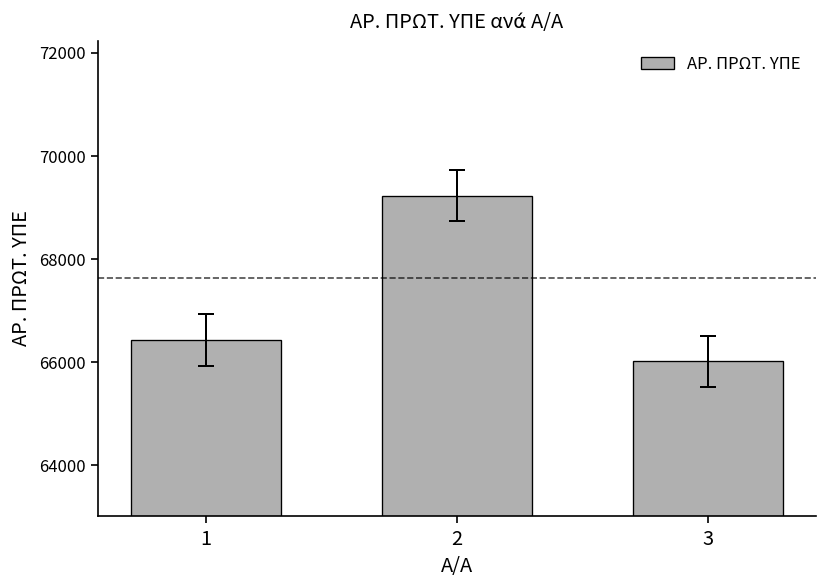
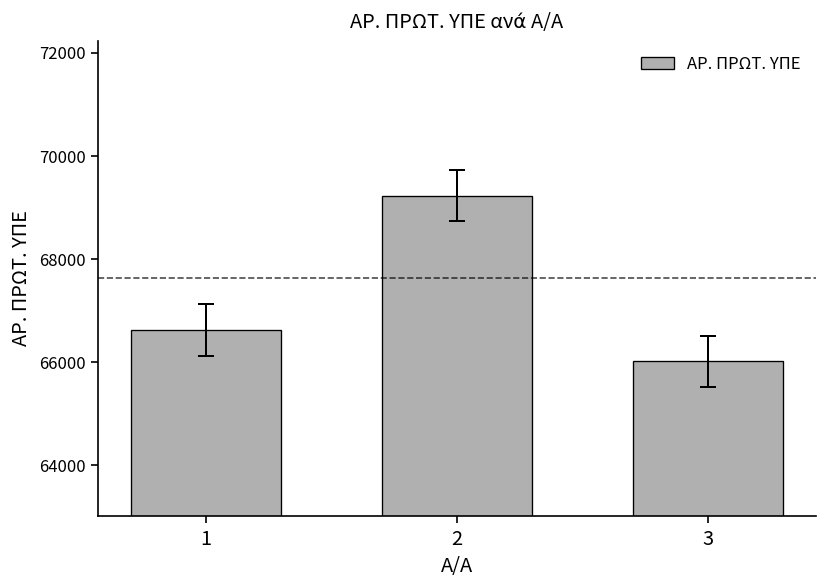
  {
    "ΑΡ. ΠΡΩΤ. ΥΠΕ": {
-     "1": 66400,
+     "1": 66600,
      "2": 69200,
      "3": 66000
    }
  }
